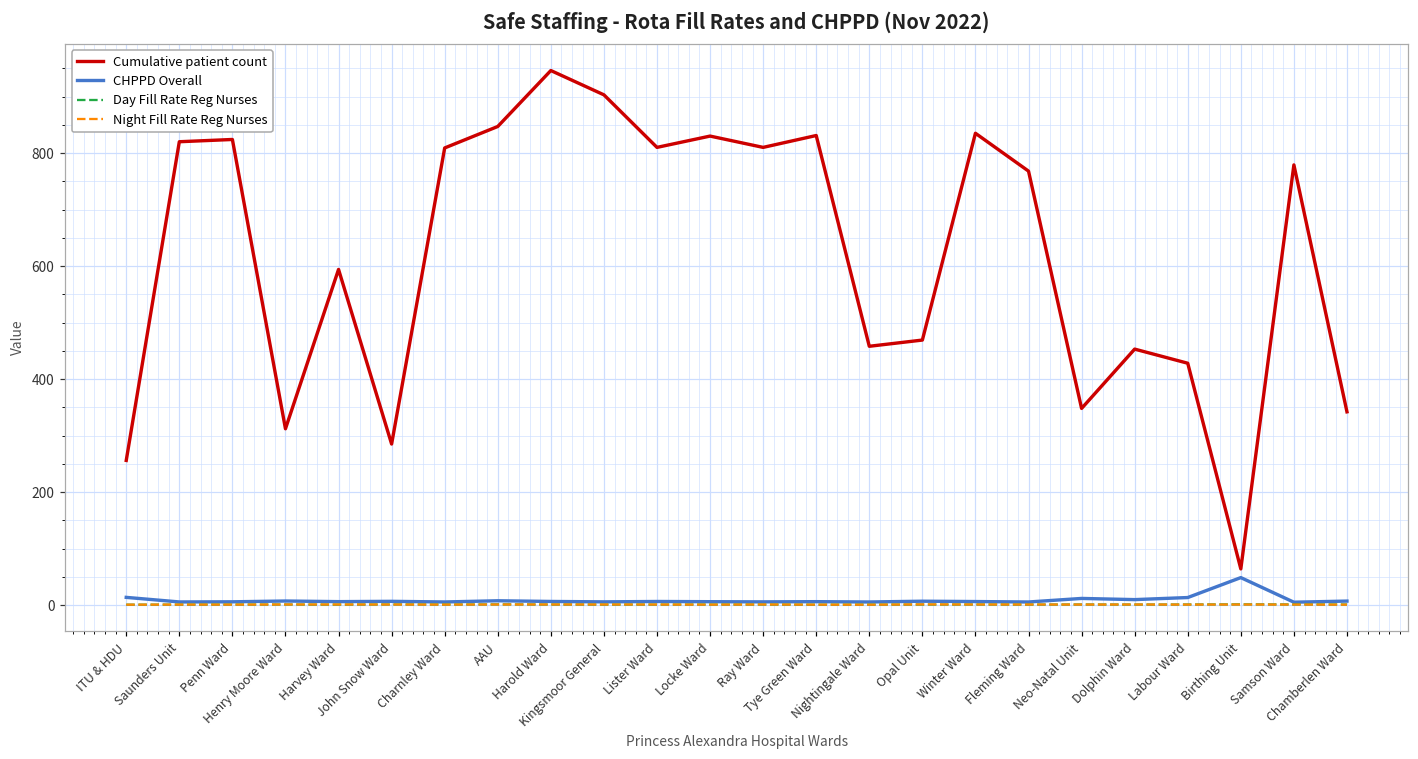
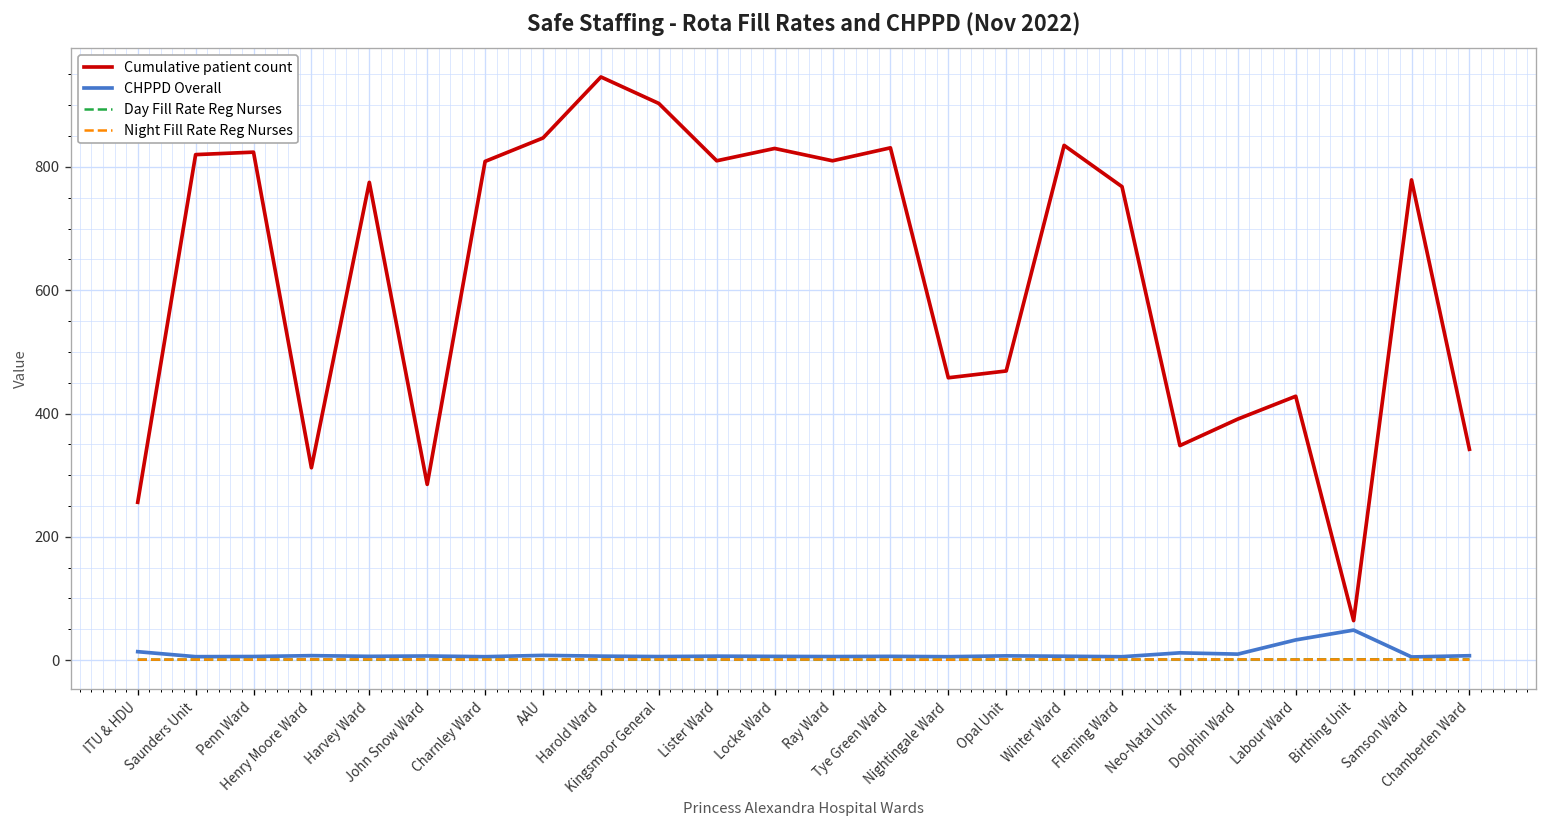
  {
    "Cumulative patient count": {
      "ITU & HDU": 260,
      "Saunders Unit": 820,
      "Penn Ward": 820,
      "Henry Moore Ward": 310,
-     "Harvey Ward": 590,
+     "Harvey Ward": 780,
      "John Snow Ward": 290,
      "Charnley Ward": 810,
      "AAU": 850,
      "Harold Ward": 950,
      "Kingsmoor General": 900,
      "Lister Ward": 810,
      "Locke Ward": 830,
      "Ray Ward": 810,
      "Tye Green Ward": 830,
      "Nightingale Ward": 460,
      "Opal Unit": 470,
      "Winter Ward": 840,
      "Fleming Ward": 770,
      "Neo-Natal Unit": 350,
-     "Dolphin Ward": 450,
+     "Dolphin Ward": 390,
      "Labour Ward": 430,
      "Birthing Unit": 60,
      "Samson Ward": 780,
      "Chamberlen Ward": 340
    },
    "CHPPD Overall": {
      "ITU & HDU": 10,
      "Henry Moore Ward": 10,
      "Harvey Ward": 10,
      "John Snow Ward": 10,
      "AAU": 10,
      "Harold Ward": 10,
      "Lister Ward": 10,
      "Locke Ward": 10,
      "Tye Green Ward": 10,
      "Opal Unit": 10,
      "Winter Ward": 10,
      "Neo-Natal Unit": 10,
      "Dolphin Ward": 10,
-     "Labour Ward": 10,
+     "Labour Ward": 30,
      "Birthing Unit": 50,
      "Chamberlen Ward": 10
    }
  }
